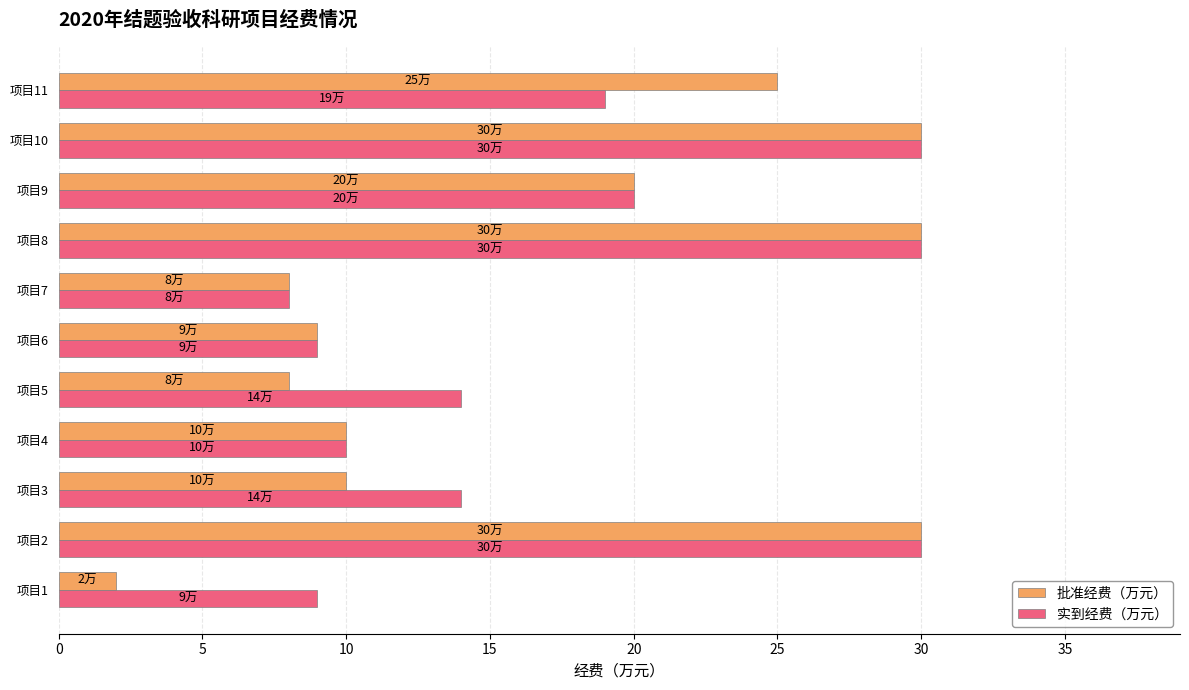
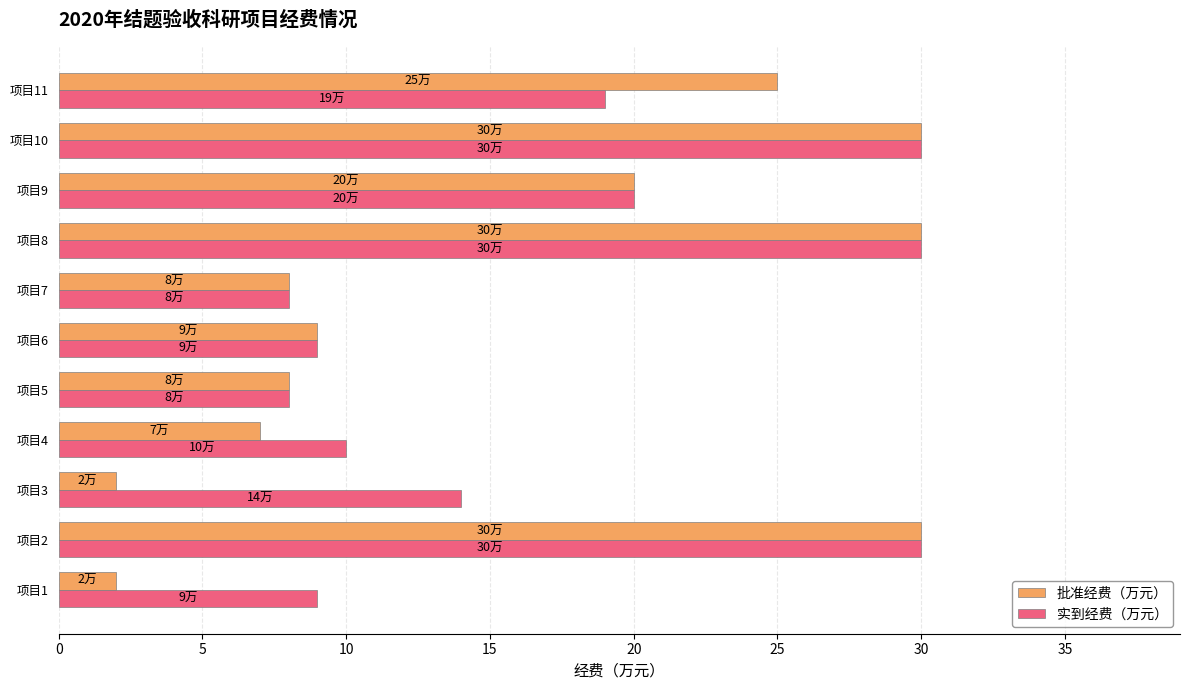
  {
    "批准经费（万元）": {
      "项目11": "25万",
      "项目10": "30万",
      "项目9": "20万",
      "项目8": "30万",
      "项目7": "8万",
      "项目6": "9万",
      "项目5": "8万",
-     "项目4": "10万",
-     "项目3": "10万",
+     "项目4": "7万",
+     "项目3": "2万",
      "项目2": "30万",
      "项目1": "2万"
    },
    "实到经费（万元）": {
      "项目11": "19万",
      "项目10": "30万",
      "项目9": "20万",
      "项目8": "30万",
      "项目7": "8万",
      "项目6": "9万",
-     "项目5": "14万",
+     "项目5": "8万",
      "项目4": "10万",
      "项目3": "14万",
      "项目2": "30万",
      "项目1": "9万"
    }
  }
